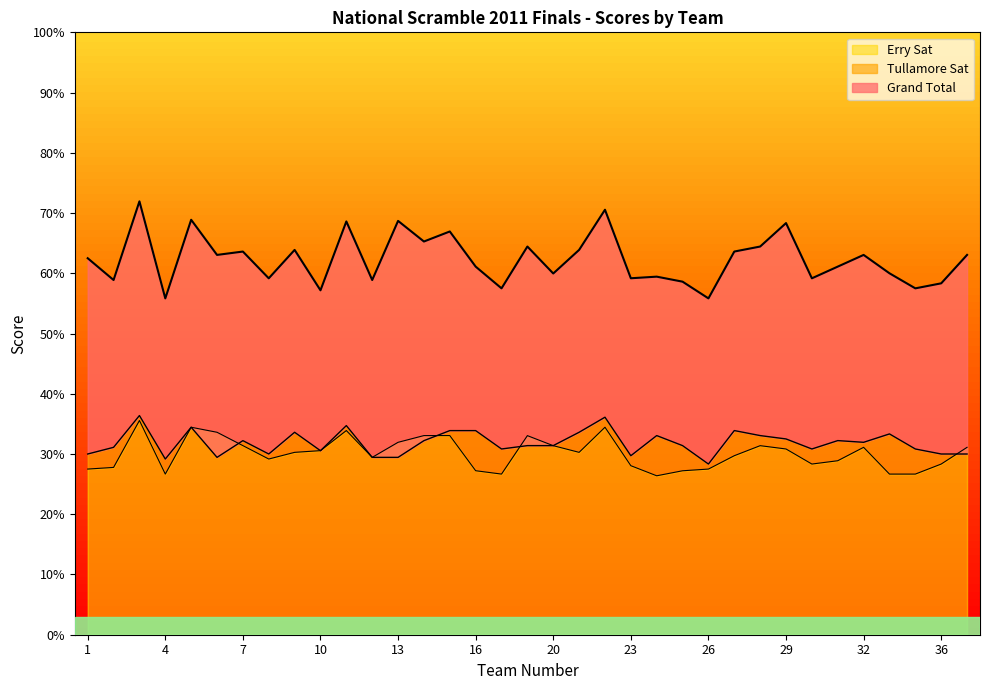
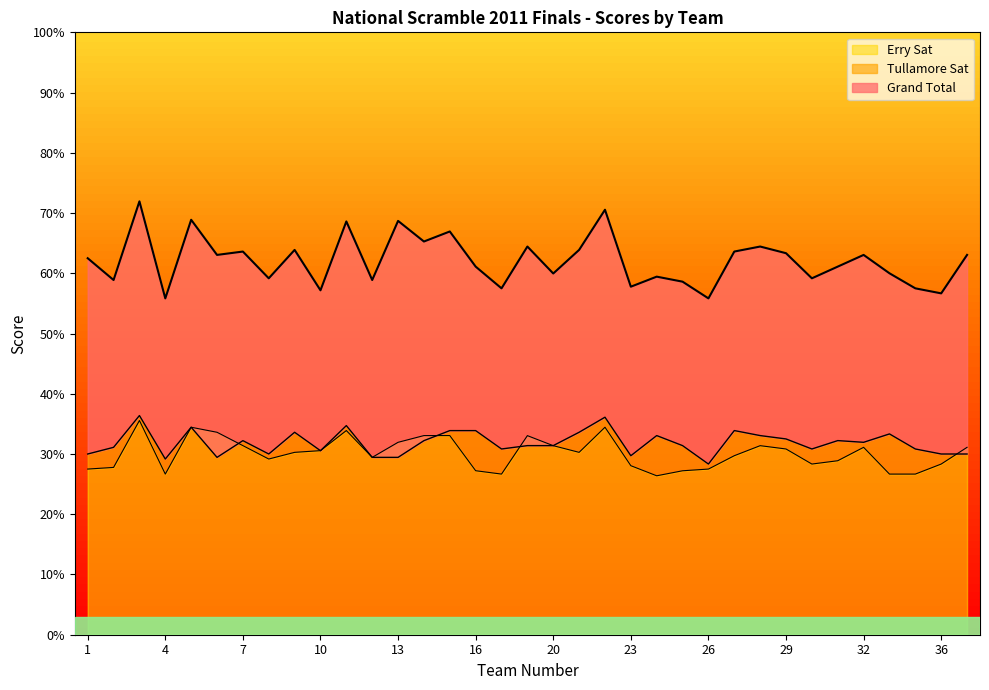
  {
    "Grand Total": {
      "1": "63%",
      "4": "56%",
      "7": "64%",
      "10": "57%",
      "13": "69%",
      "16": "61%",
      "20": "60%",
-     "23": "59%",
+     "23": "58%",
      "26": "56%",
-     "29": "68%",
+     "29": "63%",
      "32": "63%",
-     "36": "58%"
+     "36": "57%"
    }
  }
